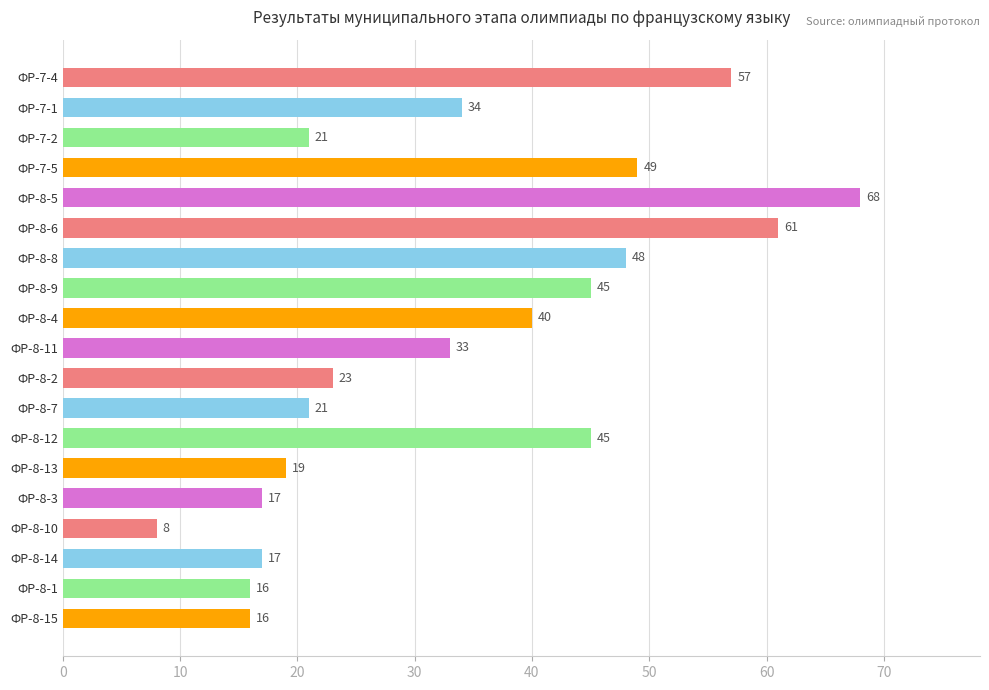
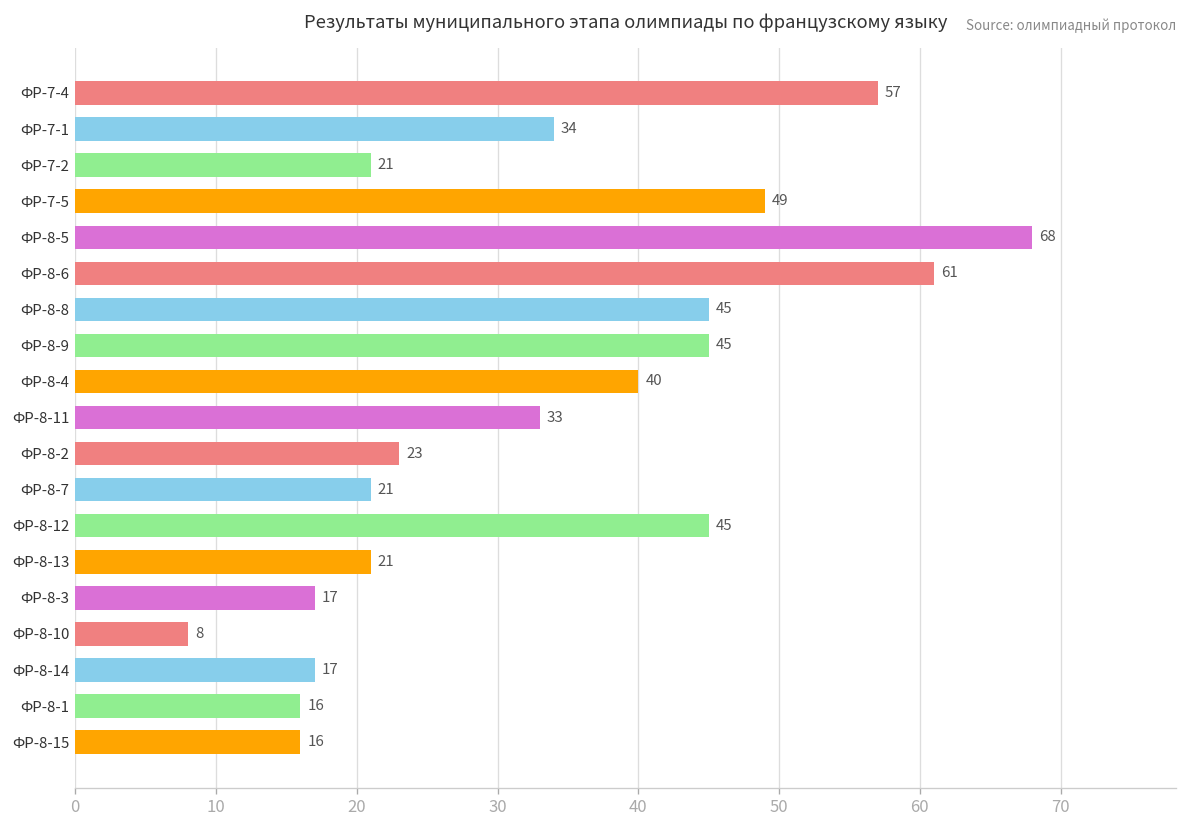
  {
    "ФР-7-4": 57,
    "ФР-7-1": 34,
    "ФР-7-2": 21,
    "ФР-7-5": 49,
    "ФР-8-5": 68,
    "ФР-8-6": 61,
-   "ФР-8-8": 48,
+   "ФР-8-8": 45,
    "ФР-8-9": 45,
    "ФР-8-4": 40,
    "ФР-8-11": 33,
    "ФР-8-2": 23,
    "ФР-8-7": 21,
    "ФР-8-12": 45,
-   "ФР-8-13": 19,
+   "ФР-8-13": 21,
    "ФР-8-3": 17,
    "ФР-8-10": 8,
    "ФР-8-14": 17,
    "ФР-8-1": 16,
    "ФР-8-15": 16
  }
